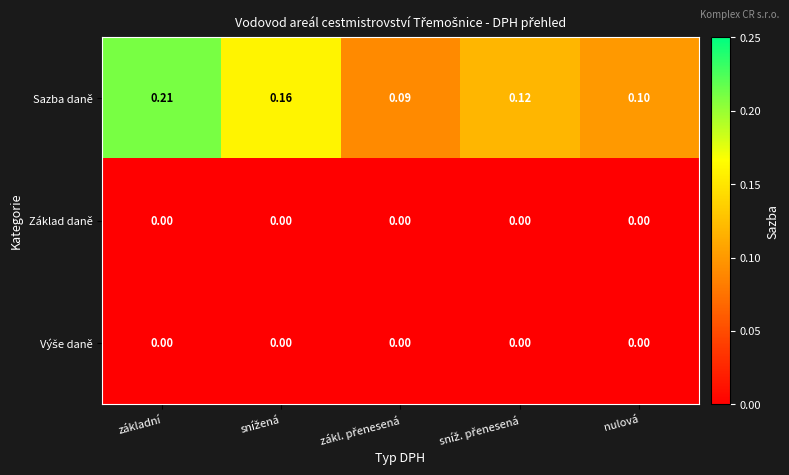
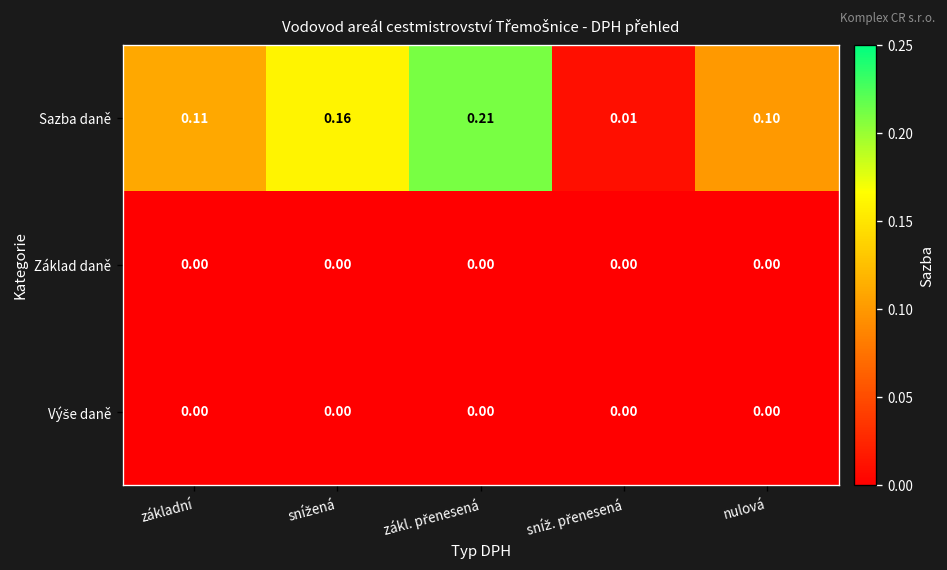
  {
    "Sazba daně": {
-     "základní": 0.21,
+     "základní": 0.11,
      "snížená": 0.16,
-     "zákl. přenesená": 0.09,
-     "sníž. přenesená": 0.12,
+     "zákl. přenesená": 0.21,
+     "sníž. přenesená": 0.01,
      "nulová": 0.10
    },
    "Základ daně": {
      "základní": 0.00,
      "snížená": 0.00,
      "zákl. přenesená": 0.00,
      "sníž. přenesená": 0.00,
      "nulová": 0.00
    },
    "Výše daně": {
      "základní": 0.00,
      "snížená": 0.00,
      "zákl. přenesená": 0.00,
      "sníž. přenesená": 0.00,
      "nulová": 0.00
    }
  }
